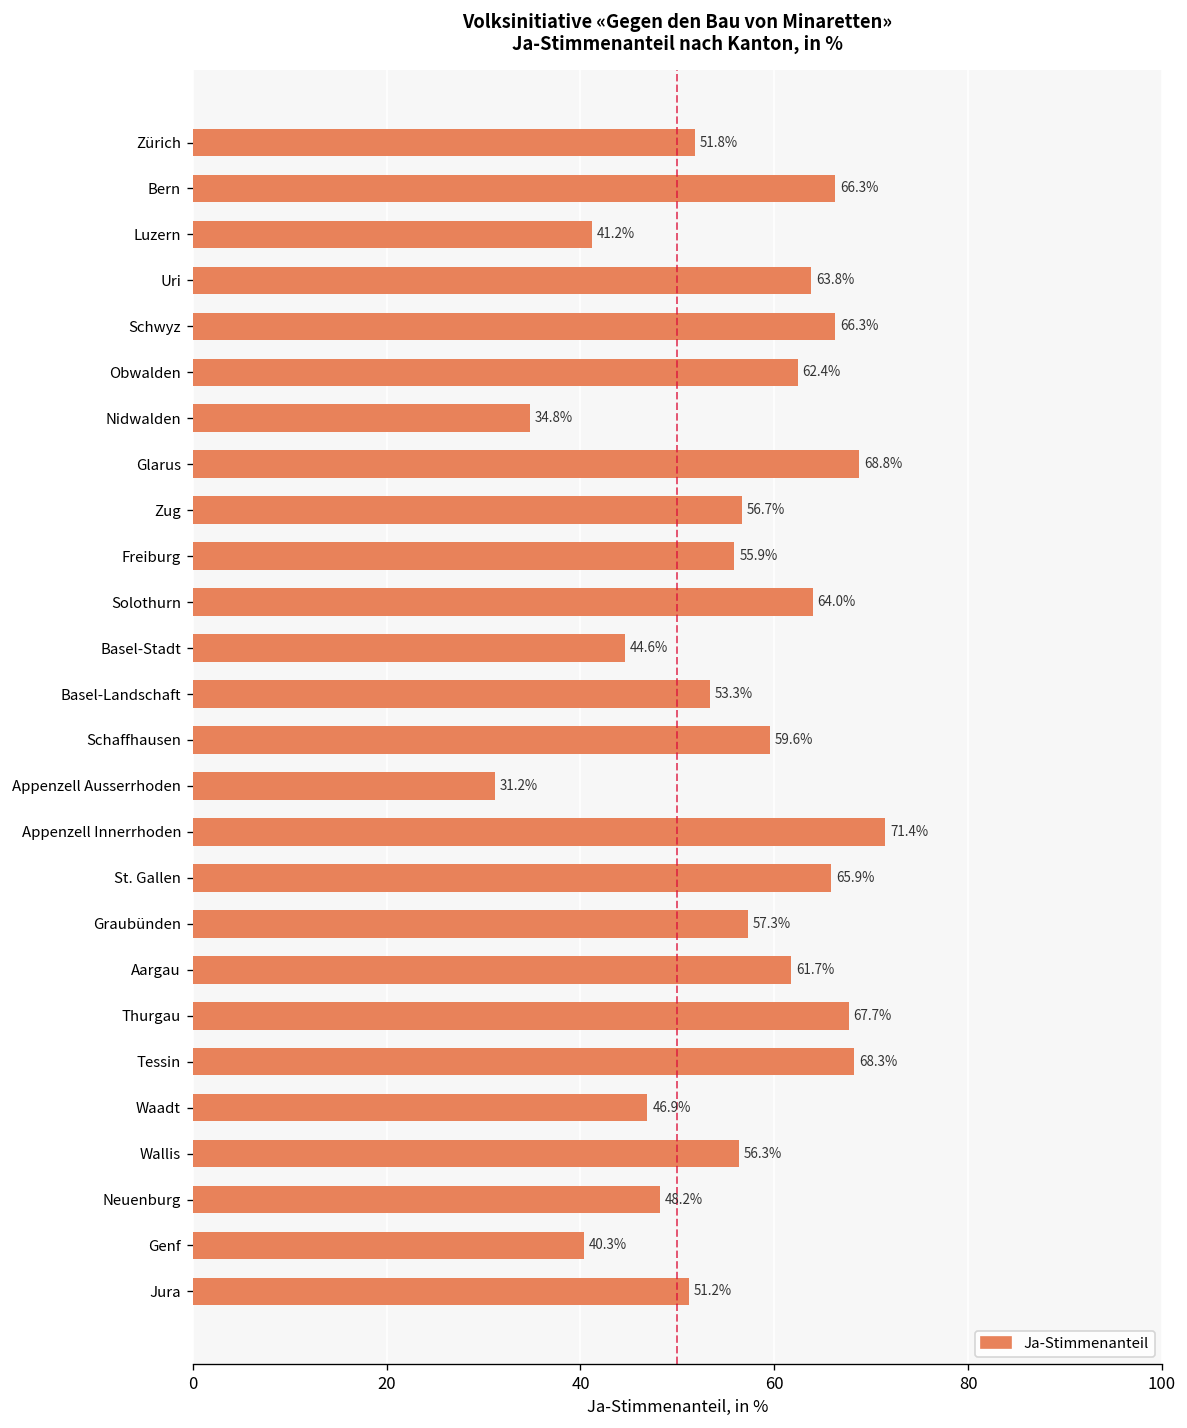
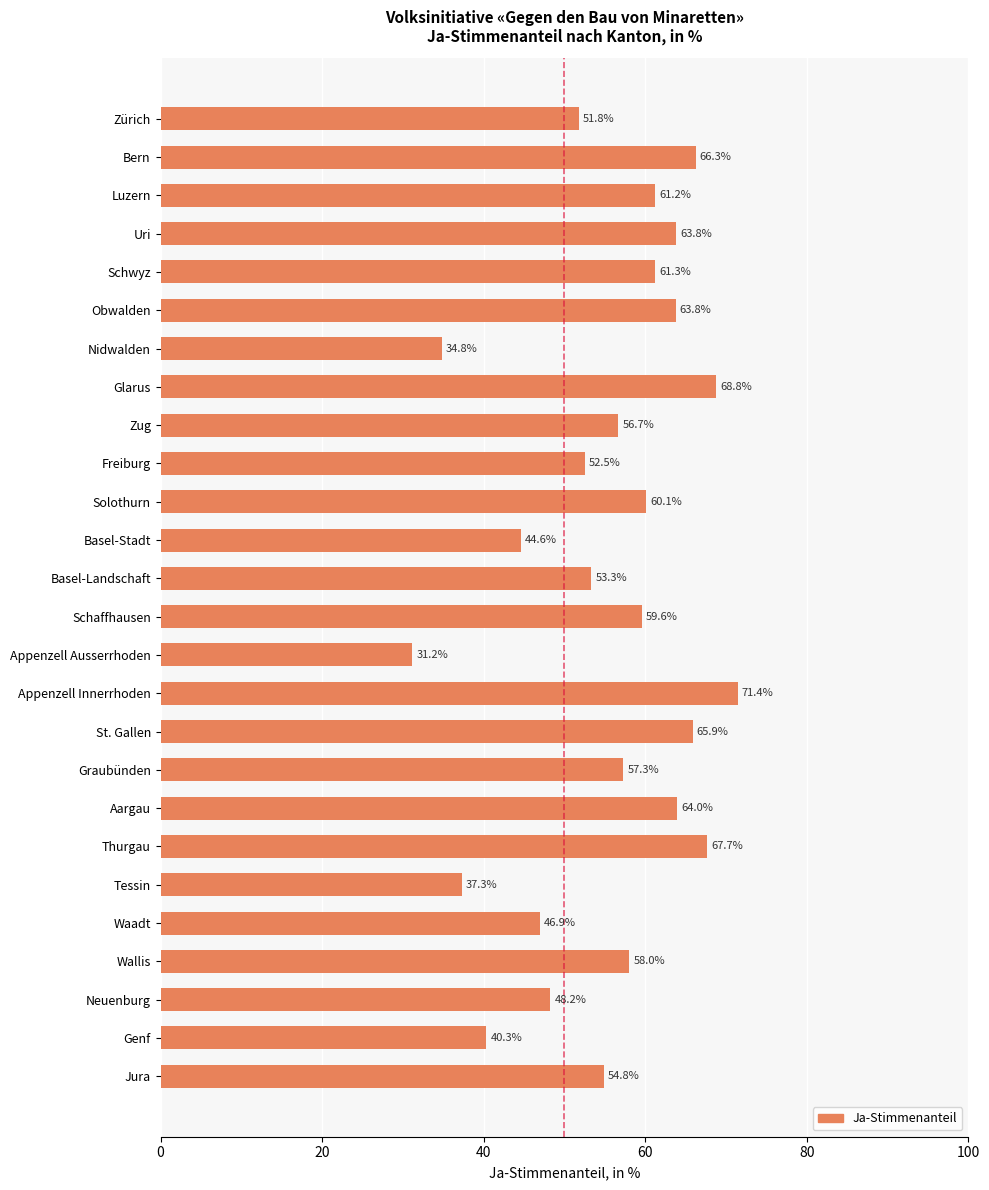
  {
    "Zürich": "51.8%",
    "Bern": "66.3%",
-   "Luzern": "41.2%",
+   "Luzern": "61.2%",
    "Uri": "63.8%",
-   "Schwyz": "66.3%",
-   "Obwalden": "62.4%",
+   "Schwyz": "61.3%",
+   "Obwalden": "63.8%",
    "Nidwalden": "34.8%",
    "Glarus": "68.8%",
    "Zug": "56.7%",
-   "Freiburg": "55.9%",
-   "Solothurn": "64.0%",
+   "Freiburg": "52.5%",
+   "Solothurn": "60.1%",
    "Basel-Stadt": "44.6%",
    "Basel-Landschaft": "53.3%",
    "Schaffhausen": "59.6%",
    "Appenzell Ausserrhoden": "31.2%",
    "Appenzell Innerrhoden": "71.4%",
    "St. Gallen": "65.9%",
    "Graubünden": "57.3%",
-   "Aargau": "61.7%",
+   "Aargau": "64.0%",
    "Thurgau": "67.7%",
-   "Tessin": "68.3%",
+   "Tessin": "37.3%",
    "Waadt": "46.9%",
-   "Wallis": "56.3%",
+   "Wallis": "58.0%",
    "Neuenburg": "48.2%",
    "Genf": "40.3%",
-   "Jura": "51.2%"
+   "Jura": "54.8%"
  }
